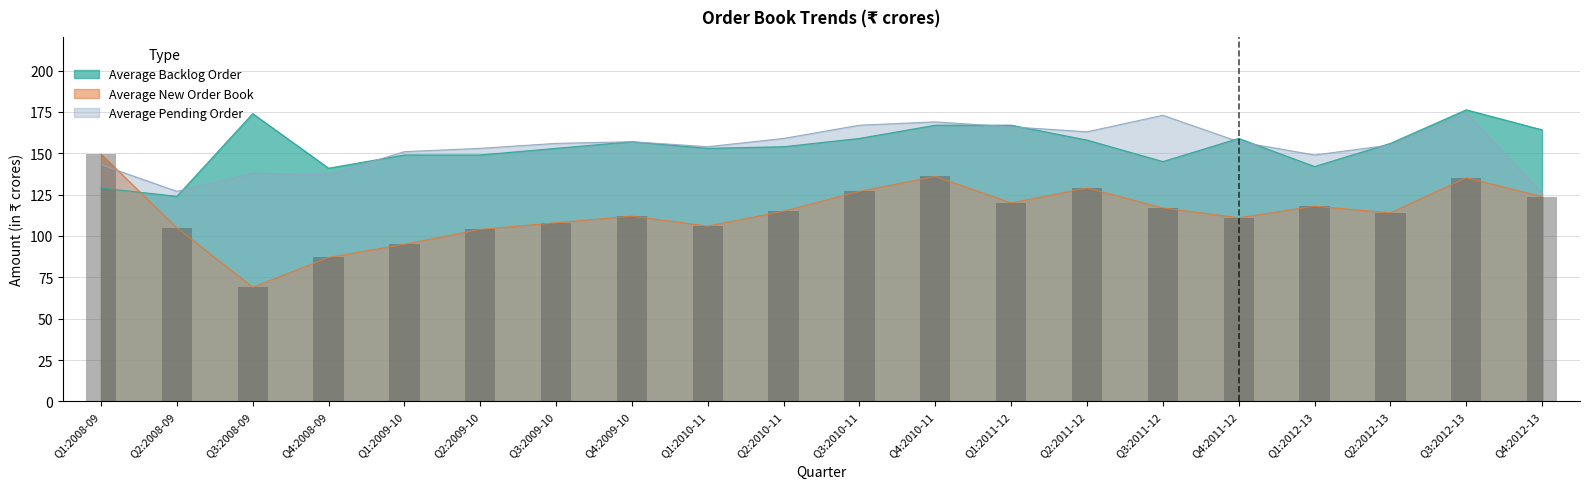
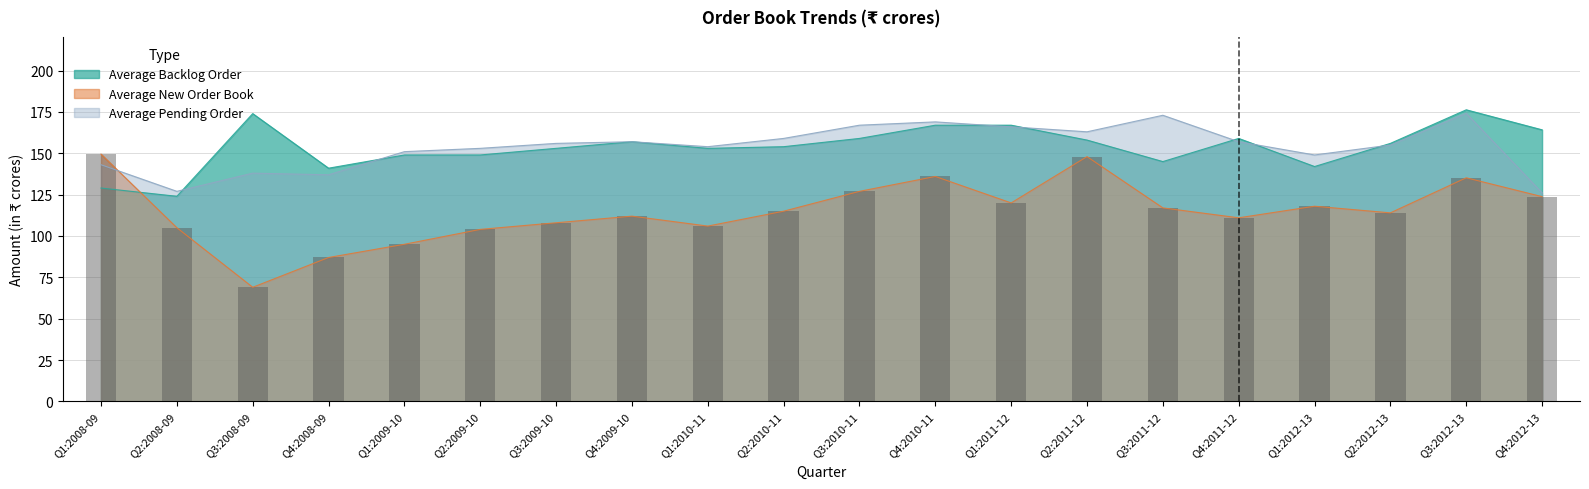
  {
    "Average Backlog Order": {
      "Q1:2008-09": 129,
      "Q2:2008-09": 124,
      "Q3:2008-09": 174,
      "Q4:2008-09": 141,
      "Q1:2009-10": 149,
      "Q2:2009-10": 149,
      "Q3:2009-10": 153,
      "Q2:2010-11": 154,
      "Q3:2010-11": 159,
      "Q4:2010-11": 167,
      "Q2:2011-12": 158,
      "Q3:2011-12": 145,
      "Q4:2011-12": 159,
      "Q1:2012-13": 142,
      "Q3:2012-13": 176,
      "Q4:2012-13": 164
    },
    "Average New Order Book": {
      "Q1:2008-09": 150,
      "Q2:2008-09": 105,
      "Q3:2008-09": 69,
      "Q4:2008-09": 87,
      "Q1:2009-10": 95,
      "Q2:2009-10": 104,
      "Q3:2009-10": 108,
      "Q4:2009-10": 112,
      "Q1:2010-11": 106,
      "Q2:2010-11": 115,
      "Q3:2010-11": 127,
      "Q4:2010-11": 136,
      "Q1:2011-12": 120,
-     "Q2:2011-12": 129,
+     "Q2:2011-12": 148,
      "Q3:2011-12": 117,
      "Q4:2011-12": 111,
      "Q1:2012-13": 118,
      "Q2:2012-13": 114,
      "Q3:2012-13": 135,
      "Q4:2012-13": 124
    },
    "Average Pending Order": {
      "Q1:2008-09": 143,
      "Q2:2008-09": 127,
      "Q3:2008-09": 138,
      "Q4:2008-09": 137,
      "Q1:2009-10": 151,
      "Q2:2009-10": 153,
      "Q3:2009-10": 156,
      "Q2:2010-11": 159,
      "Q3:2010-11": 167,
      "Q4:2010-11": 169,
      "Q2:2011-12": 163,
      "Q3:2011-12": 173,
      "Q4:2011-12": 157,
      "Q1:2012-13": 149,
      "Q3:2012-13": 174,
      "Q4:2012-13": 126
    }
  }
